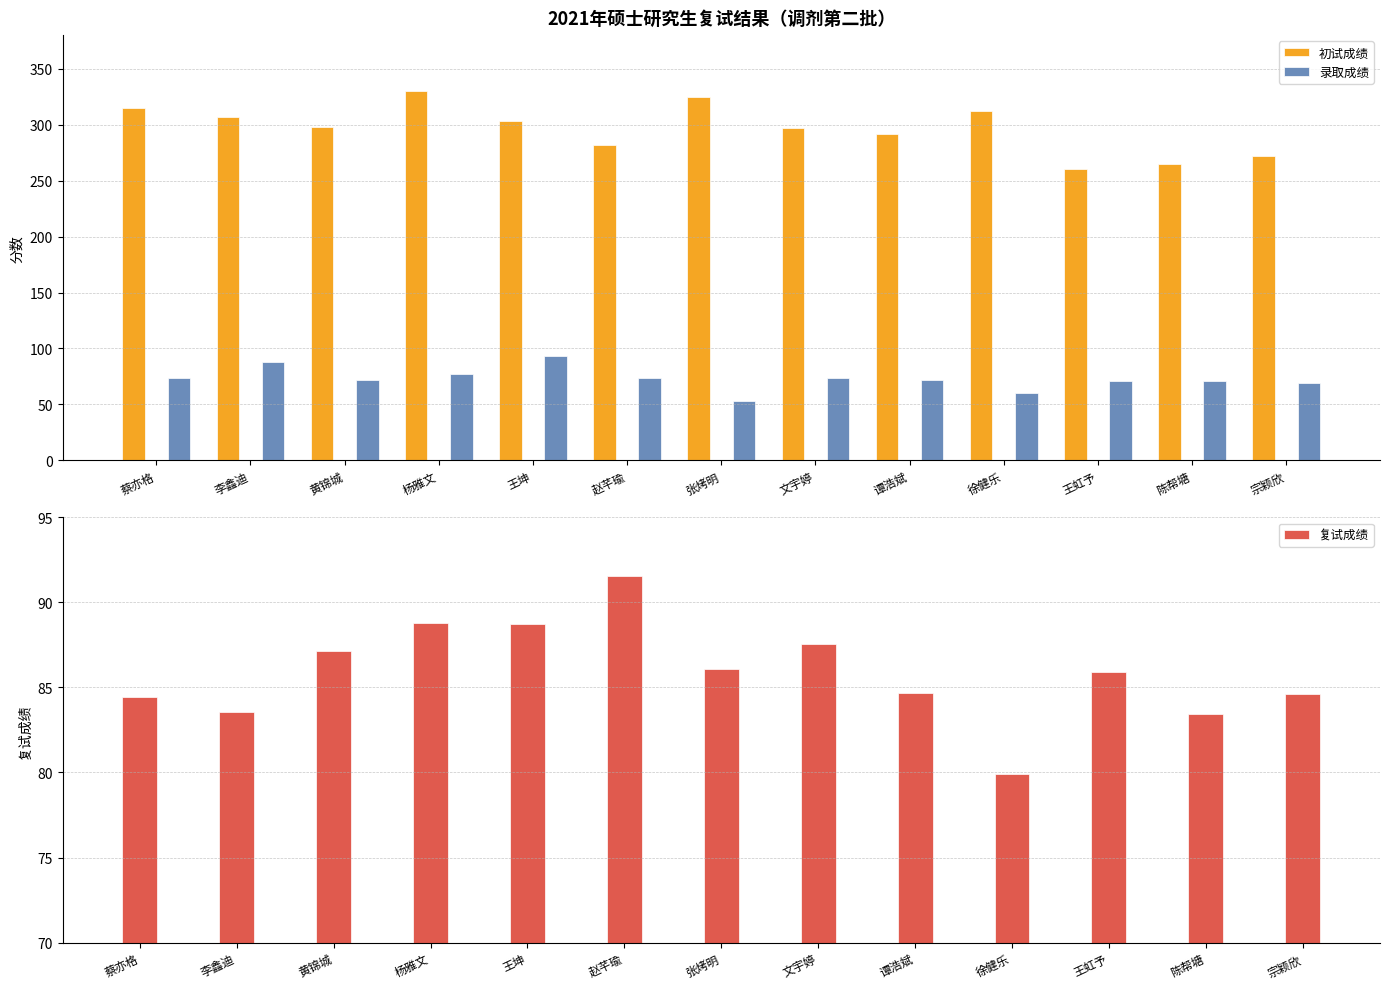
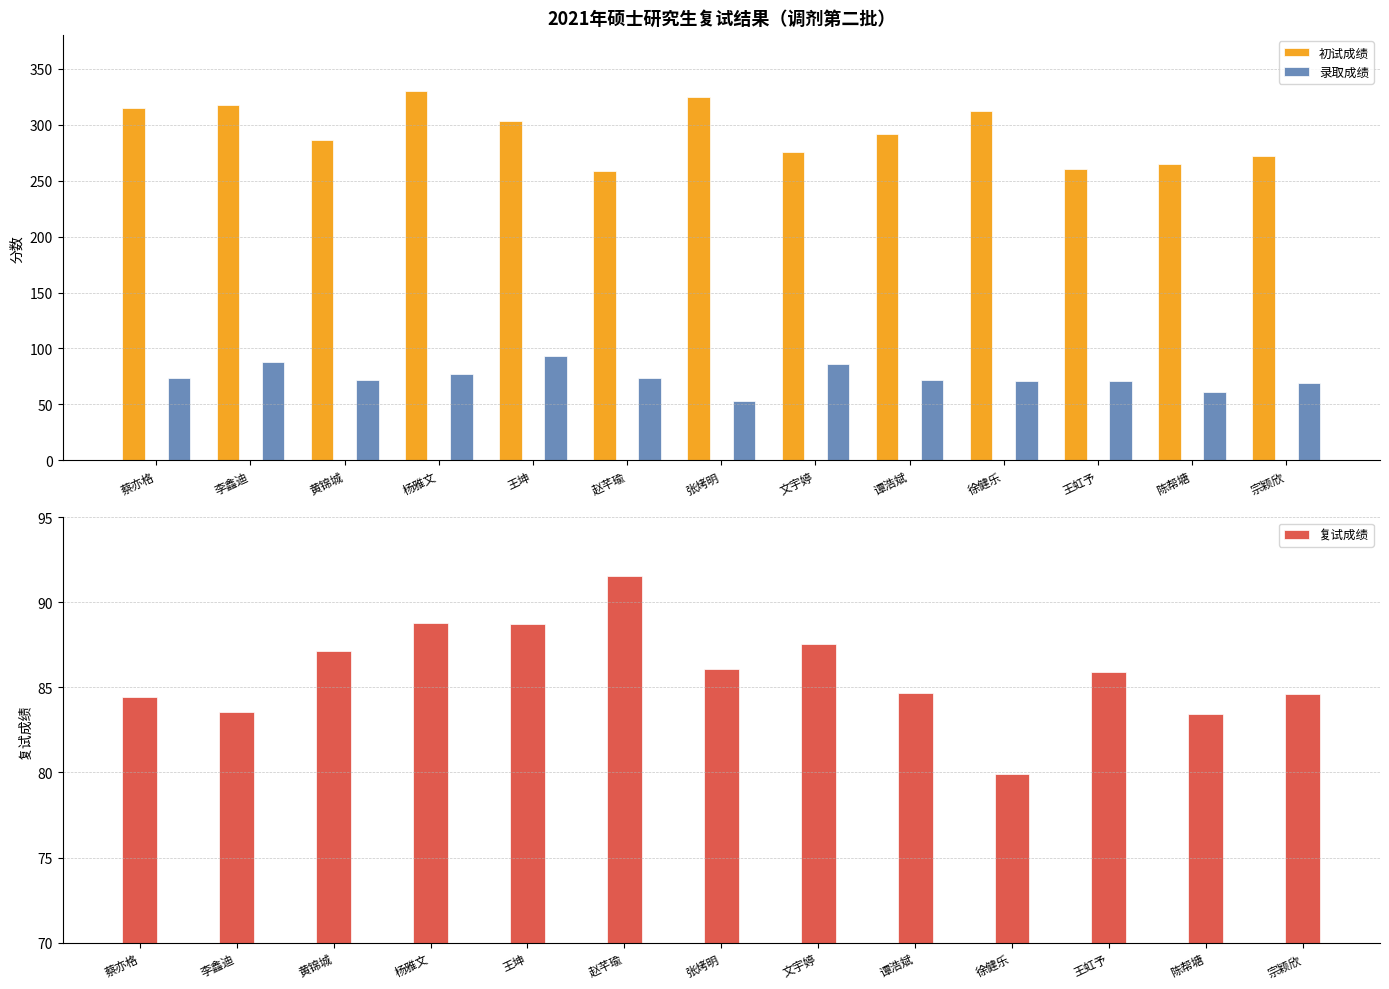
  {
    "2021年硕士研究生复试结果（调剂第二批）": {
      "初试成绩": {
        "蔡亦格": 315,
-       "李鑫迪": 307,
-       "黄锦城": 298,
+       "李鑫迪": 318,
+       "黄锦城": 286,
        "杨雅文": 330,
        "王坤": 303,
-       "赵芊瑜": 282,
+       "赵芊瑜": 259,
        "张烤明": 325,
-       "文宇婷": 297,
+       "文宇婷": 276,
        "谭浩斌": 292,
        "徐健乐": 312,
        "王虹予": 260,
        "陈帮塘": 265,
        "宗颖欣": 272
      },
      "录取成绩": {
        "蔡亦格": 74,
        "李鑫迪": 88,
        "黄锦城": 72,
        "杨雅文": 77,
        "王坤": 94,
        "赵芊瑜": 74,
        "张烤明": 53,
-       "文宇婷": 73,
+       "文宇婷": 87,
        "谭浩斌": 72,
-       "徐健乐": 60,
+       "徐健乐": 71,
        "王虹予": 71,
-       "陈帮塘": 71,
+       "陈帮塘": 61,
        "宗颖欣": 70
      }
    }
  }
